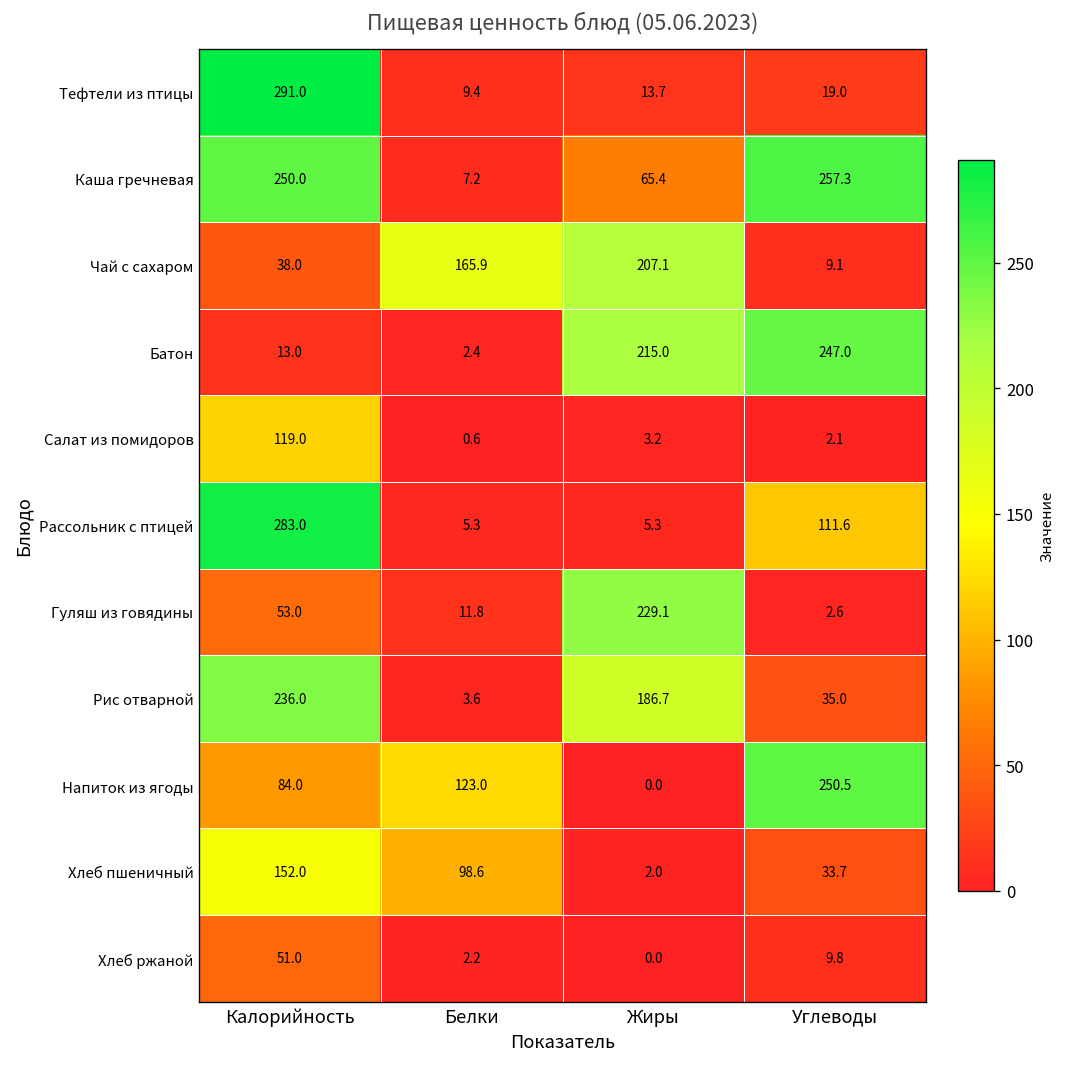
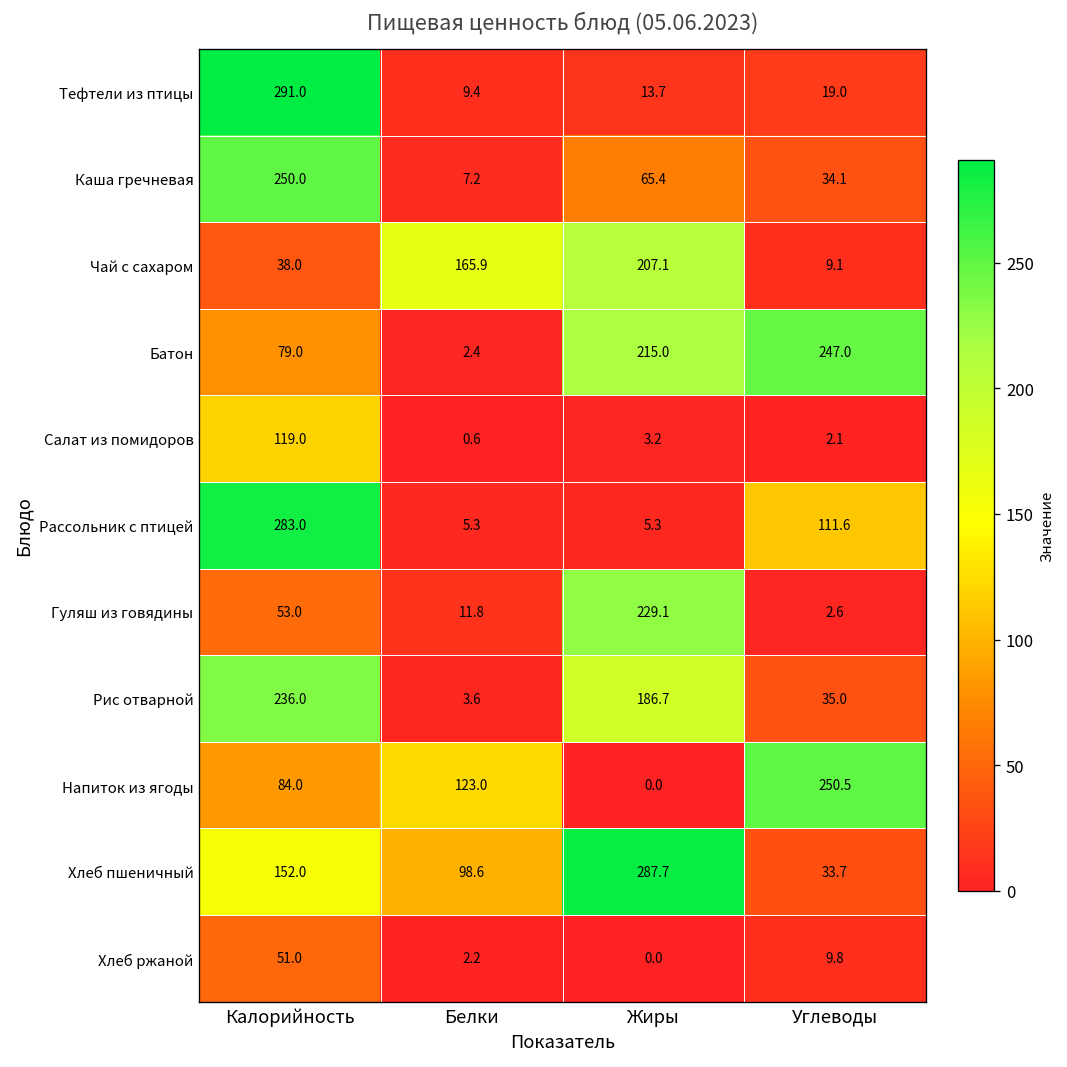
  {
    "Тефтели из птицы": {
      "Калорийность": 291.0,
      "Белки": 9.4,
      "Жиры": 13.7,
      "Углеводы": 19.0
    },
    "Каша гречневая": {
      "Калорийность": 250.0,
      "Белки": 7.2,
      "Жиры": 65.4,
-     "Углеводы": 257.3
+     "Углеводы": 34.1
    },
    "Чай с сахаром": {
      "Калорийность": 38.0,
      "Белки": 165.9,
      "Жиры": 207.1,
      "Углеводы": 9.1
    },
    "Батон": {
-     "Калорийность": 13.0,
+     "Калорийность": 79.0,
      "Белки": 2.4,
      "Жиры": 215.0,
      "Углеводы": 247.0
    },
    "Салат из помидоров": {
      "Калорийность": 119.0,
      "Белки": 0.6,
      "Жиры": 3.2,
      "Углеводы": 2.1
    },
    "Рассольник с птицей": {
      "Калорийность": 283.0,
      "Белки": 5.3,
      "Жиры": 5.3,
      "Углеводы": 111.6
    },
    "Гуляш из говядины": {
      "Калорийность": 53.0,
      "Белки": 11.8,
      "Жиры": 229.1,
      "Углеводы": 2.6
    },
    "Рис отварной": {
      "Калорийность": 236.0,
      "Белки": 3.6,
      "Жиры": 186.7,
      "Углеводы": 35.0
    },
    "Напиток из ягоды": {
      "Калорийность": 84.0,
      "Белки": 123.0,
      "Жиры": 0.0,
      "Углеводы": 250.5
    },
    "Хлеб пшеничный": {
      "Калорийность": 152.0,
      "Белки": 98.6,
-     "Жиры": 2.0,
+     "Жиры": 287.7,
      "Углеводы": 33.7
    },
    "Хлеб ржаной": {
      "Калорийность": 51.0,
      "Белки": 2.2,
      "Жиры": 0.0,
      "Углеводы": 9.8
    }
  }
